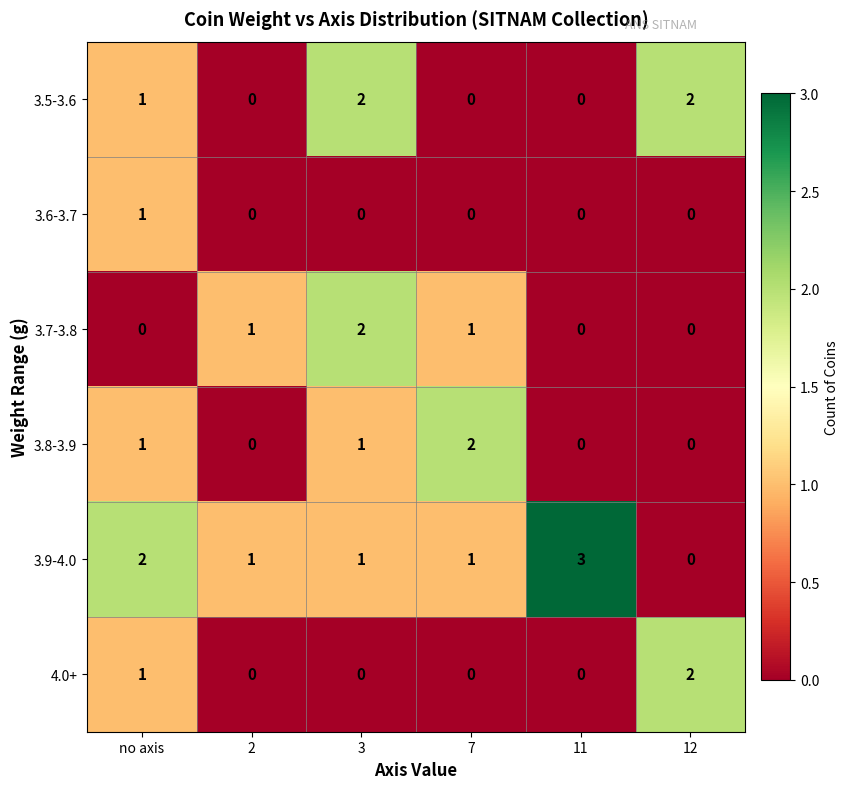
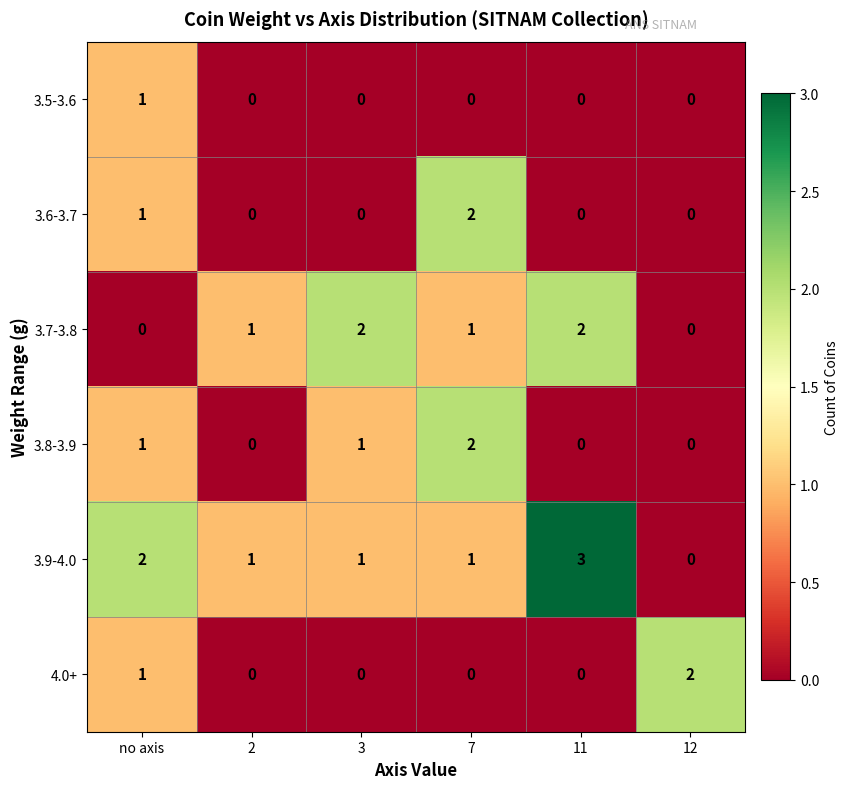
  {
    "3.5-3.6": {
      "no axis": 1,
      "2": 0,
-     "3": 2,
+     "3": 0,
      "7": 0,
      "11": 0,
-     "12": 2
+     "12": 0
    },
    "3.6-3.7": {
      "no axis": 1,
      "2": 0,
      "3": 0,
-     "7": 0,
+     "7": 2,
      "11": 0,
      "12": 0
    },
    "3.7-3.8": {
      "no axis": 0,
      "2": 1,
      "3": 2,
      "7": 1,
-     "11": 0,
+     "11": 2,
      "12": 0
    },
    "3.8-3.9": {
      "no axis": 1,
      "2": 0,
      "3": 1,
      "7": 2,
      "11": 0,
      "12": 0
    },
    "3.9-4.0": {
      "no axis": 2,
      "2": 1,
      "3": 1,
      "7": 1,
      "11": 3,
      "12": 0
    },
    "4.0+": {
      "no axis": 1,
      "2": 0,
      "3": 0,
      "7": 0,
      "11": 0,
      "12": 2
    }
  }
